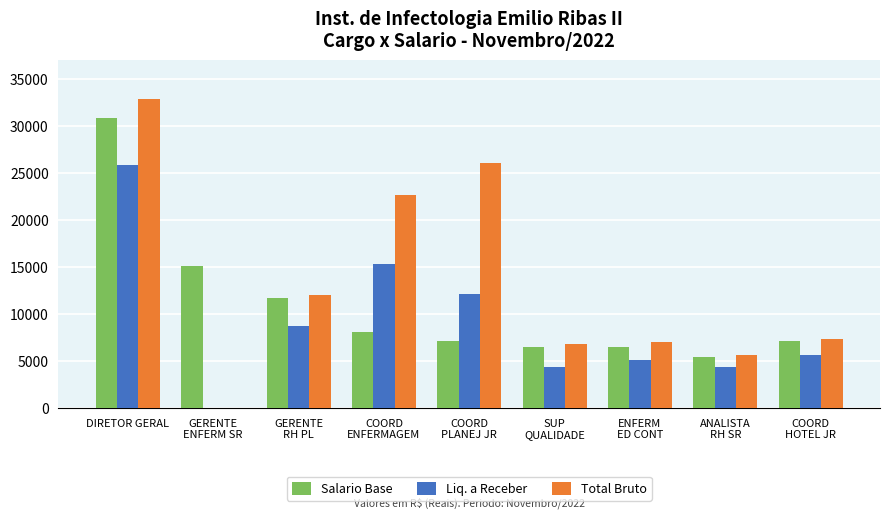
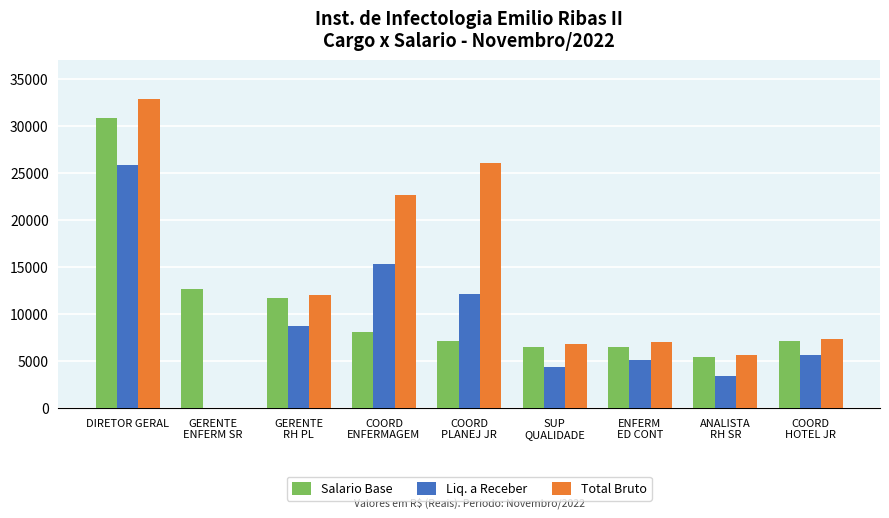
  {
    "Salario Base": {
      "DIRETOR GERAL": 31000,
-     "GERENTE ENFERM SR": 15000,
+     "GERENTE ENFERM SR": 13000,
      "GERENTE RH PL": 12000,
      "COORD ENFERMAGEM": 8000,
      "COORD PLANEJ JR": 7000,
      "SUP QUALIDADE": 7000,
      "ENFERM ED CONT": 7000,
      "ANALISTA RH SR": 5000,
      "COORD HOTEL JR": 7000
    },
    "Liq. a Receber": {
      "DIRETOR GERAL": 26000,
      "GERENTE ENFERM SR": 0,
      "GERENTE RH PL": 9000,
      "COORD ENFERMAGEM": 15000,
      "COORD PLANEJ JR": 12000,
      "SUP QUALIDADE": 4000,
      "ENFERM ED CONT": 5000,
-     "ANALISTA RH SR": 4000,
+     "ANALISTA RH SR": 3000,
      "COORD HOTEL JR": 6000
    },
    "Total Bruto": {
      "DIRETOR GERAL": 33000,
      "GERENTE ENFERM SR": 0,
      "GERENTE RH PL": 12000,
      "COORD ENFERMAGEM": 23000,
      "COORD PLANEJ JR": 26000,
      "SUP QUALIDADE": 7000,
      "ENFERM ED CONT": 7000,
      "ANALISTA RH SR": 6000,
      "COORD HOTEL JR": 7000
    }
  }
